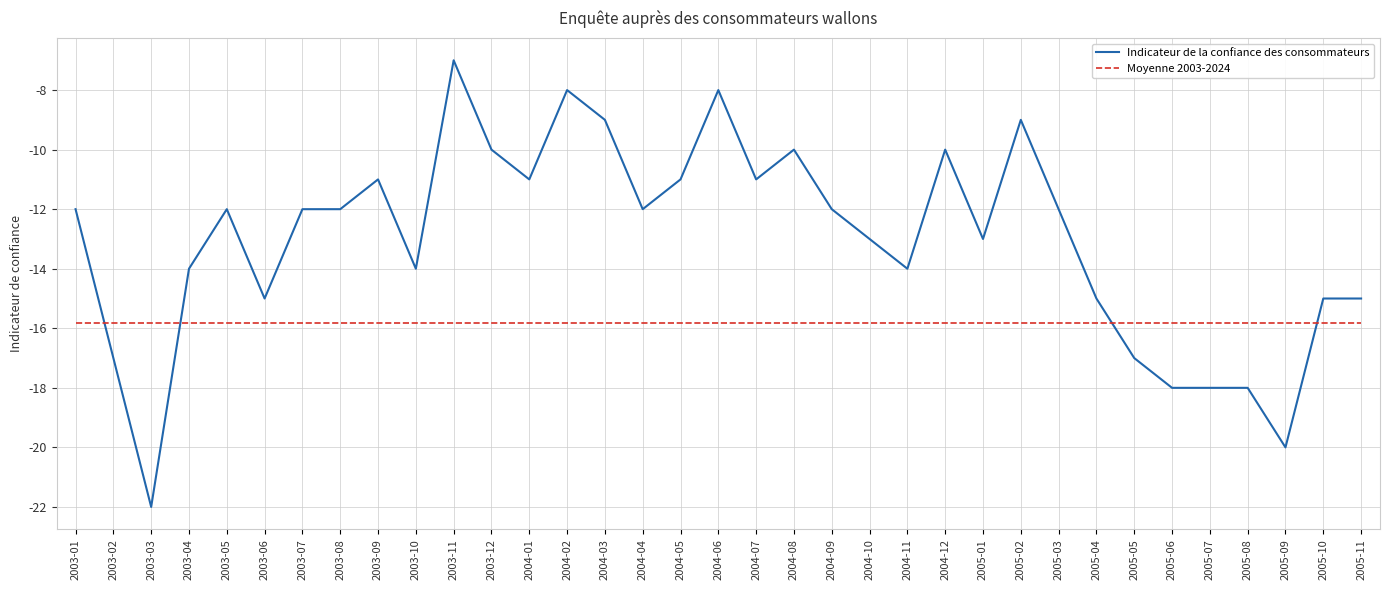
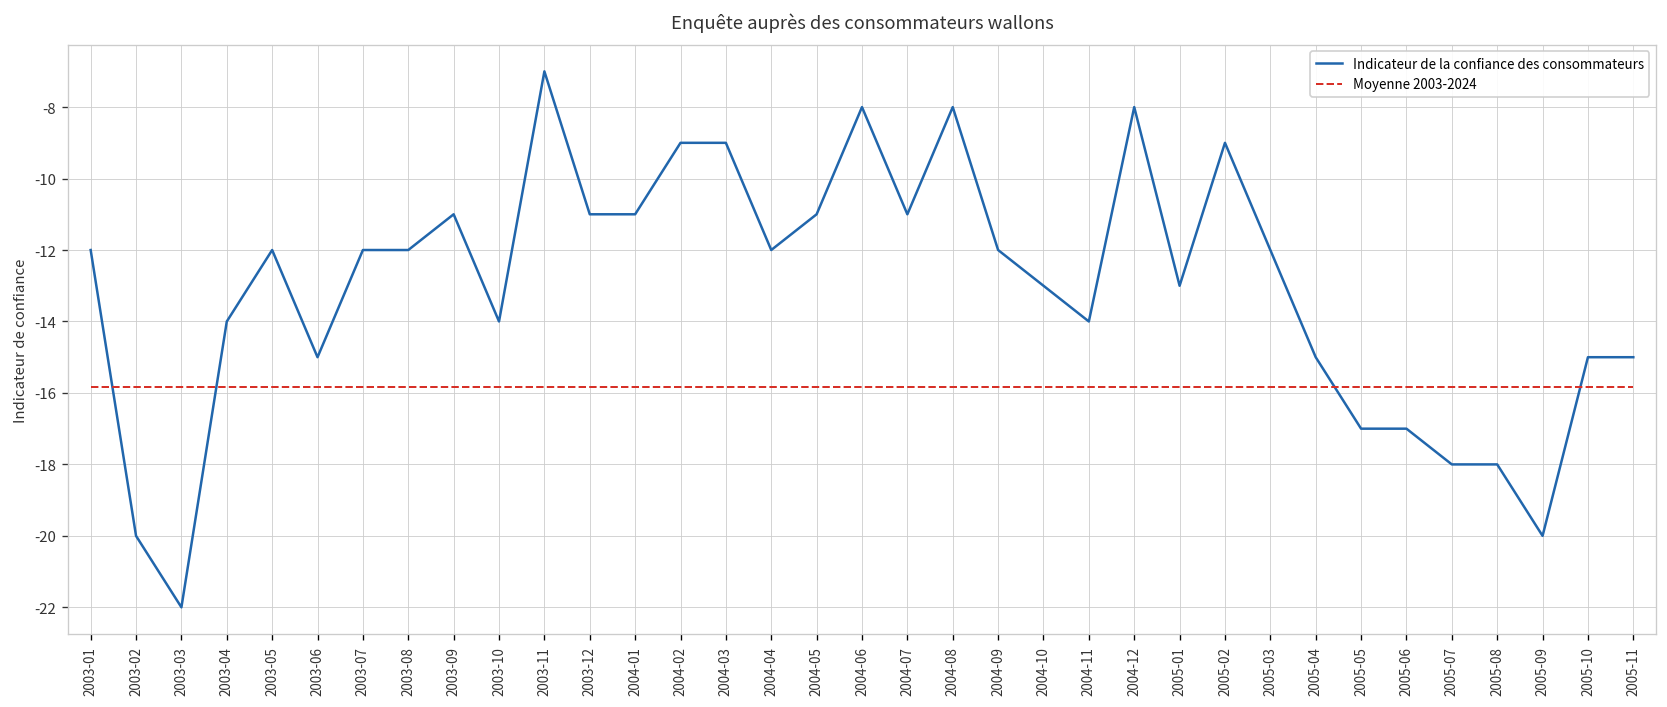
  {
    "Indicateur de la confiance des consommateurs": {
      "2003-01": -12,
-     "2003-02": -17,
+     "2003-02": -20,
      "2003-03": -22,
      "2003-04": -14,
      "2003-05": -12,
      "2003-06": -15,
      "2003-07": -12,
      "2003-08": -12,
      "2003-09": -11,
      "2003-10": -14,
      "2003-11": -7,
-     "2003-12": -10,
+     "2003-12": -11,
      "2004-01": -11,
-     "2004-02": -8,
+     "2004-02": -9,
      "2004-03": -9,
      "2004-04": -12,
      "2004-05": -11,
      "2004-06": -8,
      "2004-07": -11,
-     "2004-08": -10,
+     "2004-08": -8,
      "2004-09": -12,
      "2004-10": -13,
      "2004-11": -14,
-     "2004-12": -10,
+     "2004-12": -8,
      "2005-01": -13,
      "2005-02": -9,
      "2005-03": -12,
      "2005-04": -15,
      "2005-05": -17,
-     "2005-06": -18,
+     "2005-06": -17,
      "2005-07": -18,
      "2005-08": -18,
      "2005-09": -20,
      "2005-10": -15,
      "2005-11": -15
    },
    "Moyenne 2003-2024": {
      "2003-01": -15.8,
      "2003-02": -15.8,
      "2003-03": -15.8,
      "2003-04": -15.8,
      "2003-05": -15.8,
      "2003-06": -15.8,
      "2003-07": -15.8,
      "2003-08": -15.8,
      "2003-09": -15.8,
      "2003-10": -15.8,
      "2003-11": -15.8,
      "2003-12": -15.8,
      "2004-01": -15.8,
      "2004-02": -15.8,
      "2004-03": -15.8,
      "2004-04": -15.8,
      "2004-05": -15.8,
      "2004-06": -15.8,
      "2004-07": -15.8,
      "2004-08": -15.8,
      "2004-09": -15.8,
      "2004-10": -15.8,
      "2004-11": -15.8,
      "2004-12": -15.8,
      "2005-01": -15.8,
      "2005-02": -15.8,
      "2005-03": -15.8,
      "2005-04": -15.8,
      "2005-05": -15.8,
      "2005-06": -15.8,
      "2005-07": -15.8,
      "2005-08": -15.8,
      "2005-09": -15.8,
      "2005-10": -15.8,
      "2005-11": -15.8
    }
  }
